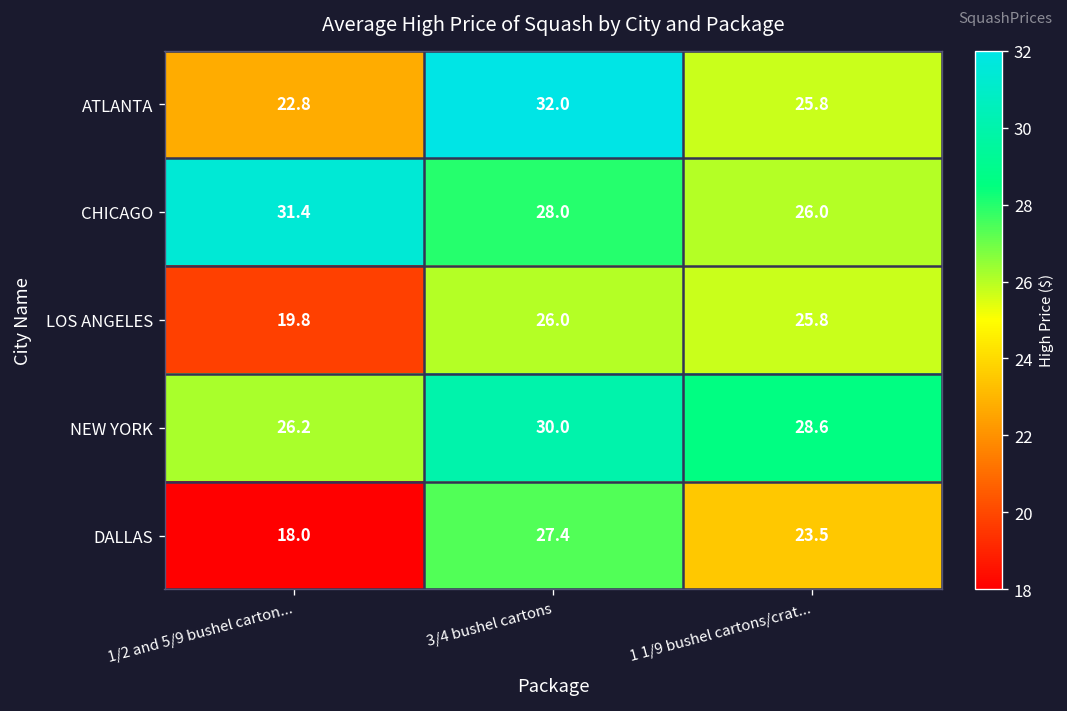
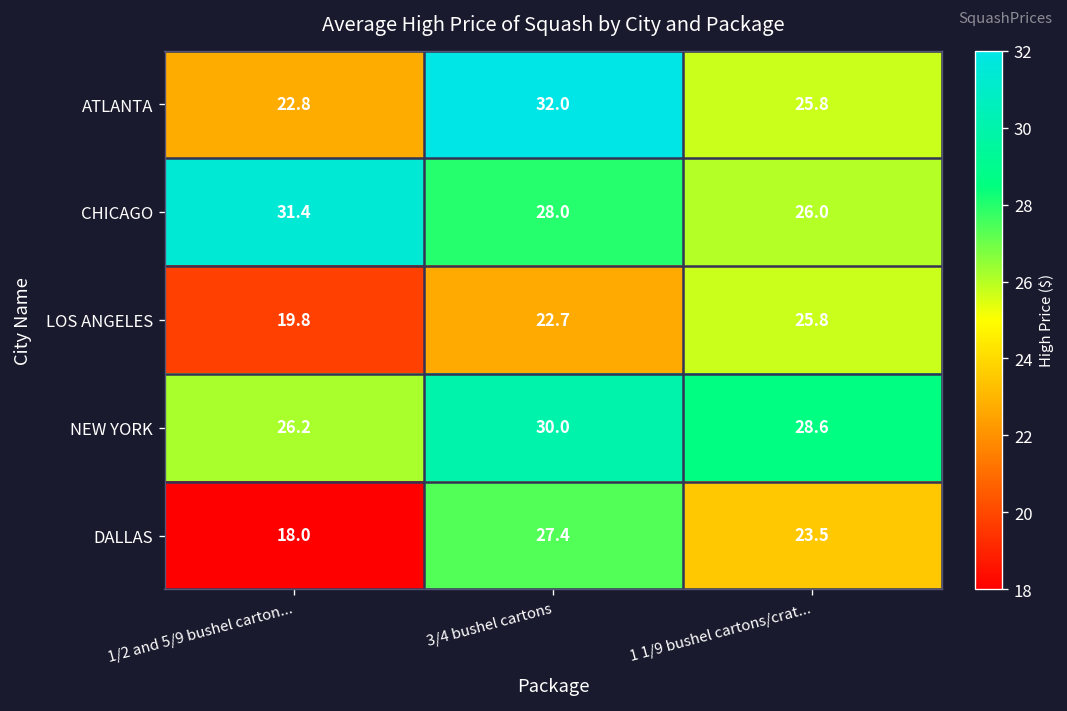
  {
    "ATLANTA": {
      "1/2 and 5/9 bushel carton...": 22.8,
      "3/4 bushel cartons": 32.0,
      "1 1/9 bushel cartons/crat...": 25.8
    },
    "CHICAGO": {
      "1/2 and 5/9 bushel carton...": 31.4,
      "3/4 bushel cartons": 28.0,
      "1 1/9 bushel cartons/crat...": 26.0
    },
    "LOS ANGELES": {
      "1/2 and 5/9 bushel carton...": 19.8,
-     "3/4 bushel cartons": 26.0,
+     "3/4 bushel cartons": 22.7,
      "1 1/9 bushel cartons/crat...": 25.8
    },
    "NEW YORK": {
      "1/2 and 5/9 bushel carton...": 26.2,
      "3/4 bushel cartons": 30.0,
      "1 1/9 bushel cartons/crat...": 28.6
    },
    "DALLAS": {
      "1/2 and 5/9 bushel carton...": 18.0,
      "3/4 bushel cartons": 27.4,
      "1 1/9 bushel cartons/crat...": 23.5
    }
  }
